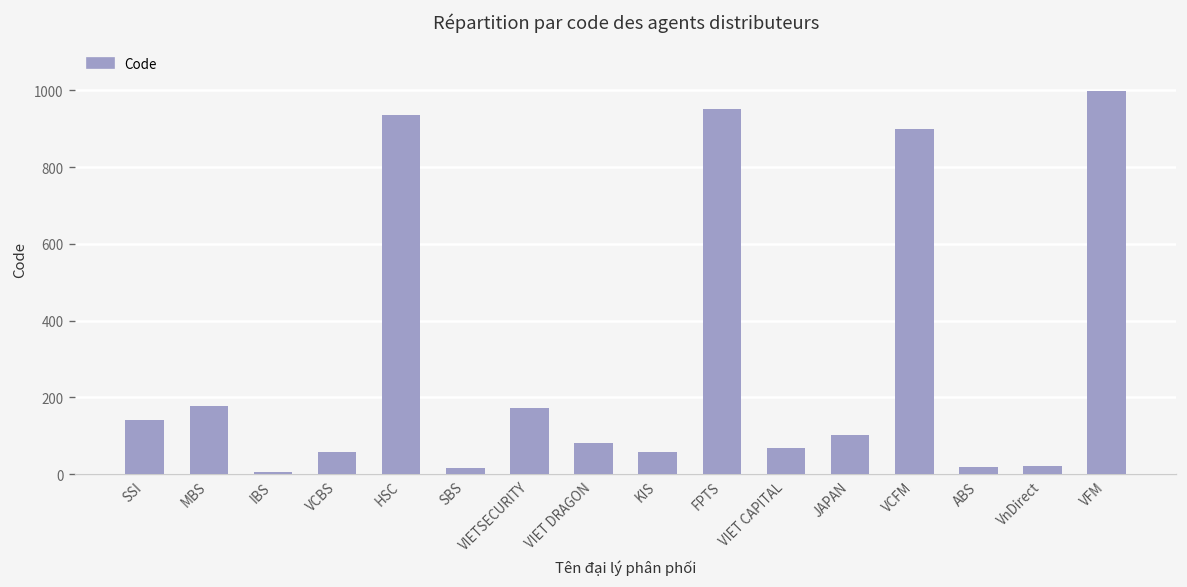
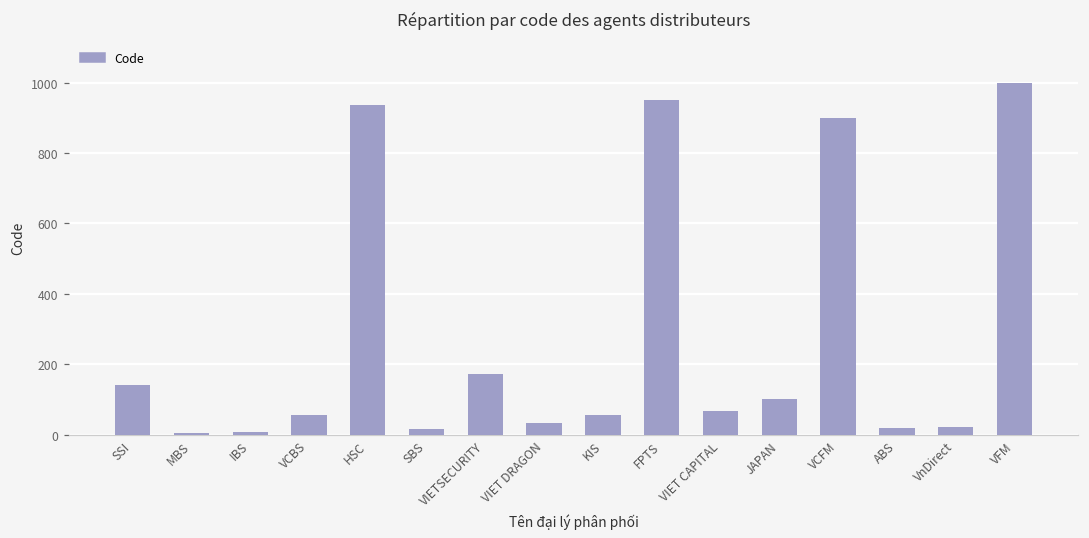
  {
    "SSI": 140,
-   "MBS": 180,
+   "MBS": 10,
    "VCBS": 60,
    "HSC": 940,
    "SBS": 20,
    "VIETSECURITY": 170,
-   "VIET DRAGON": 80,
+   "VIET DRAGON": 30,
    "KIS": 60,
    "FPTS": 950,
    "VIET CAPITAL": 70,
    "JAPAN": 100,
    "VCFM": 900,
    "ABS": 20,
    "VnDirect": 20,
    "VFM": 1000
  }
